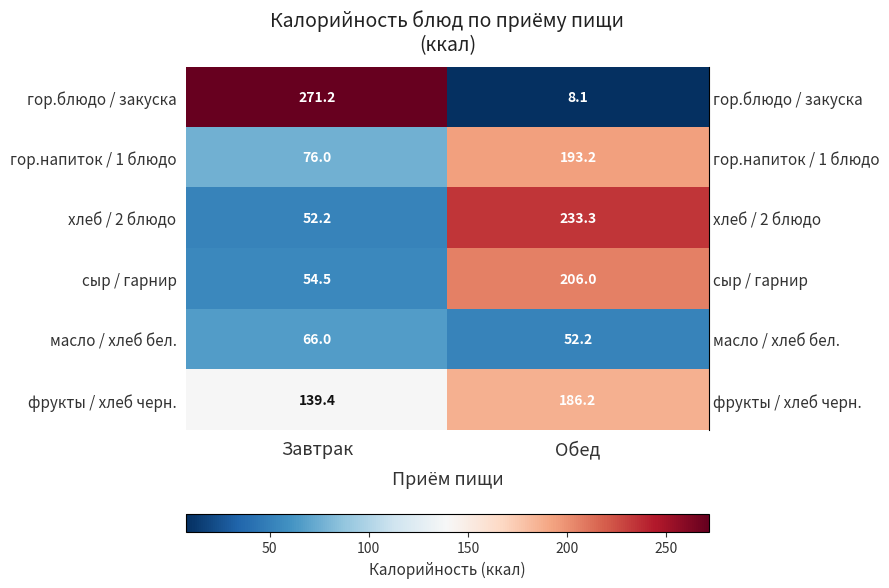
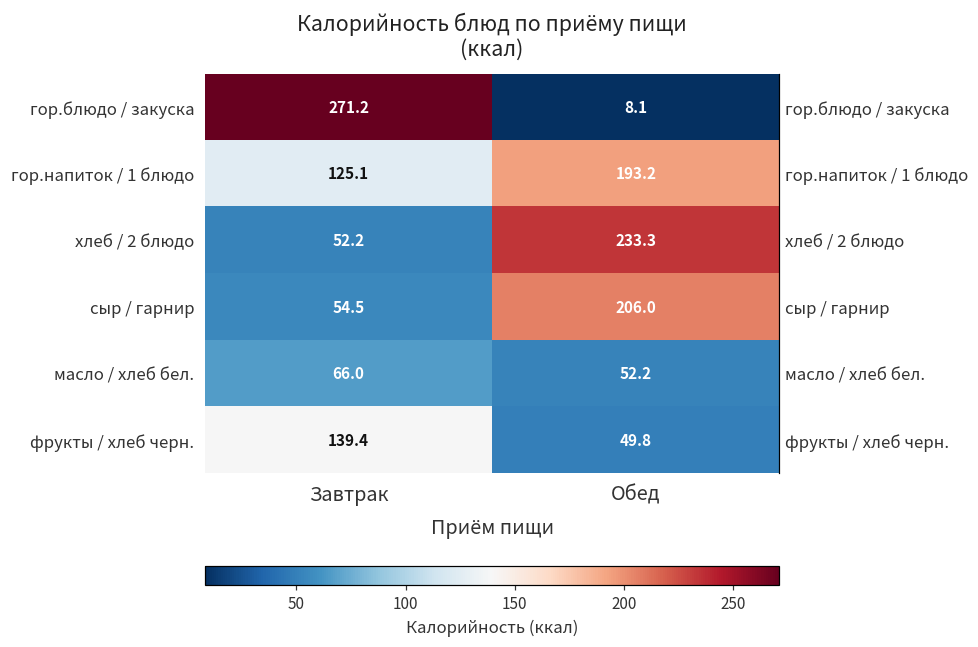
  {
    "гор.блюдо / закуска": {
      "Завтрак": 271.2,
      "Обед": 8.1
    },
    "гор.напиток / 1 блюдо": {
-     "Завтрак": 76.0,
+     "Завтрак": 125.1,
      "Обед": 193.2
    },
    "хлеб / 2 блюдо": {
      "Завтрак": 52.2,
      "Обед": 233.3
    },
    "сыр / гарнир": {
      "Завтрак": 54.5,
      "Обед": 206.0
    },
    "масло / хлеб бел.": {
      "Завтрак": 66.0,
      "Обед": 52.2
    },
    "фрукты / хлеб черн.": {
      "Завтрак": 139.4,
-     "Обед": 186.2
+     "Обед": 49.8
    }
  }
